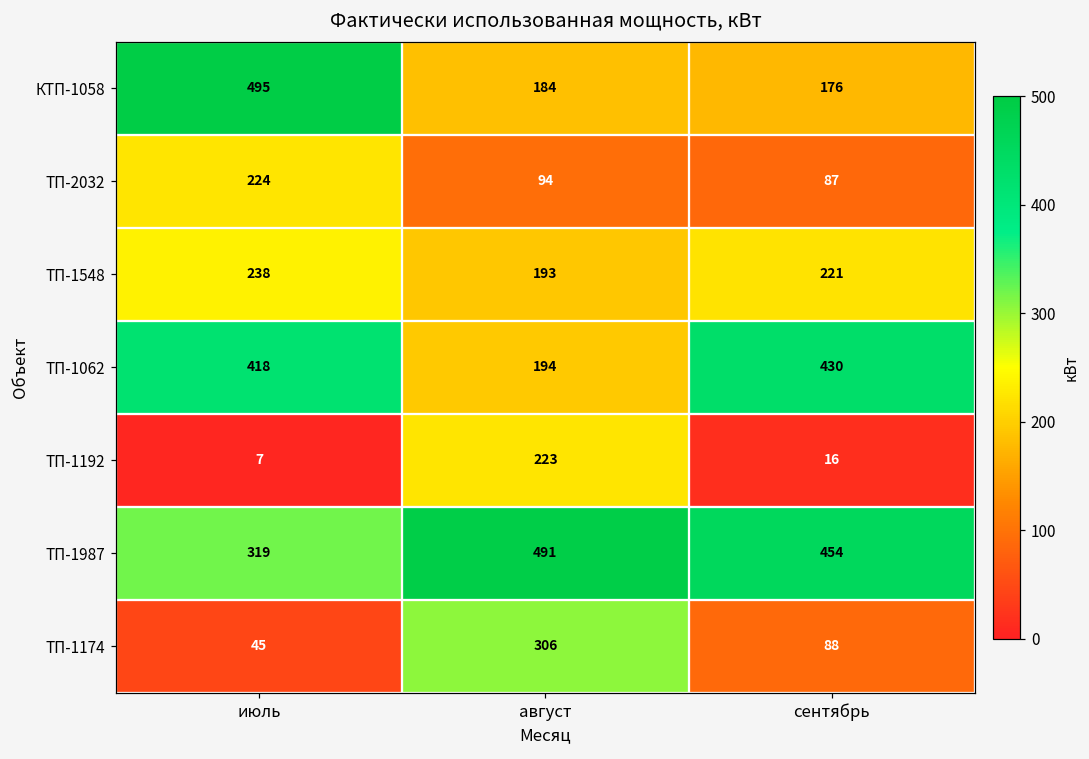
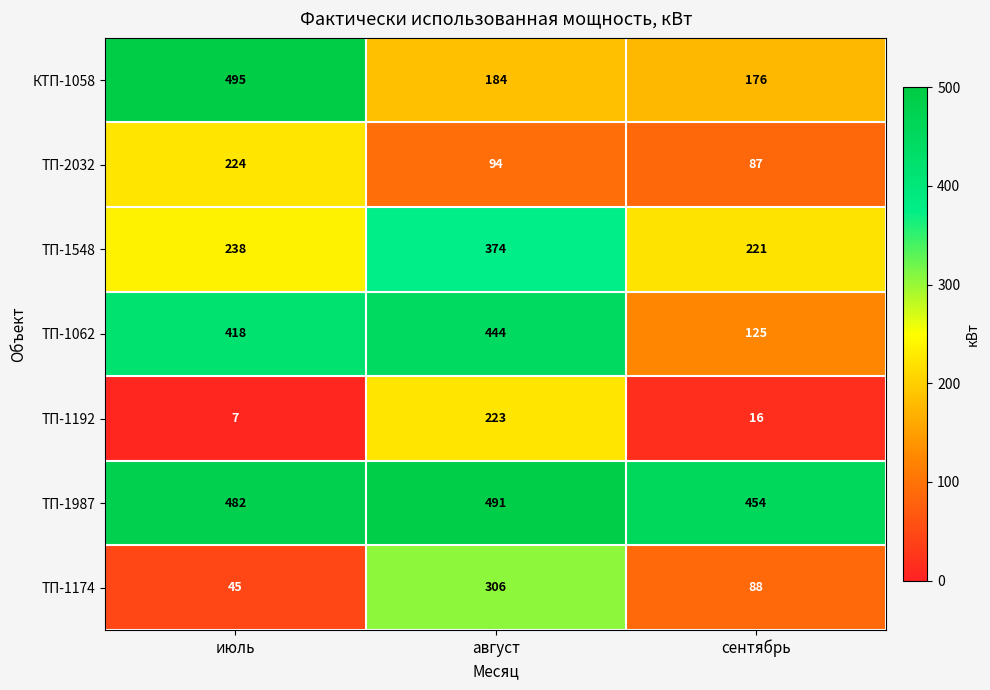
  {
    "КТП-1058": {
      "июль": 495,
      "август": 184,
      "сентябрь": 176
    },
    "ТП-2032": {
      "июль": 224,
      "август": 94,
      "сентябрь": 87
    },
    "ТП-1548": {
      "июль": 238,
-     "август": 193,
+     "август": 374,
      "сентябрь": 221
    },
    "ТП-1062": {
      "июль": 418,
-     "август": 194,
-     "сентябрь": 430
+     "август": 444,
+     "сентябрь": 125
    },
    "ТП-1192": {
      "июль": 7,
      "август": 223,
      "сентябрь": 16
    },
    "ТП-1987": {
-     "июль": 319,
+     "июль": 482,
      "август": 491,
      "сентябрь": 454
    },
    "ТП-1174": {
      "июль": 45,
      "август": 306,
      "сентябрь": 88
    }
  }
